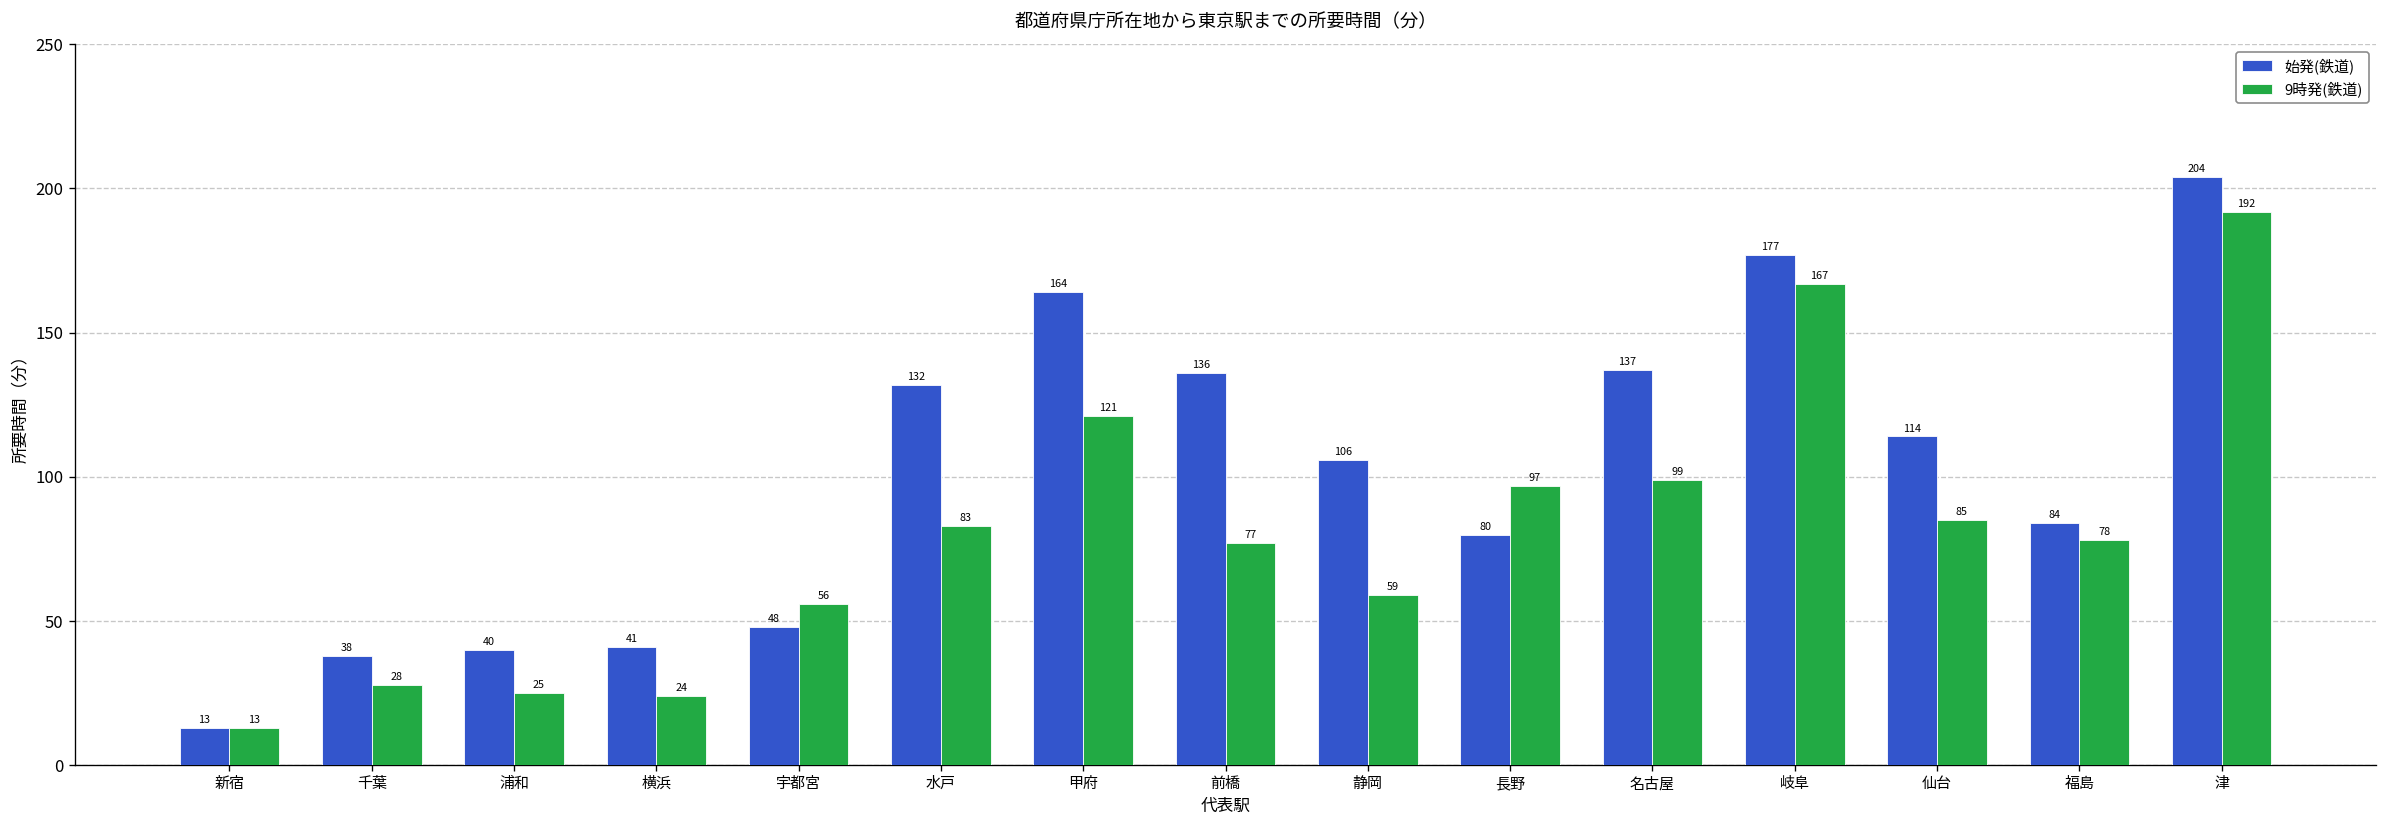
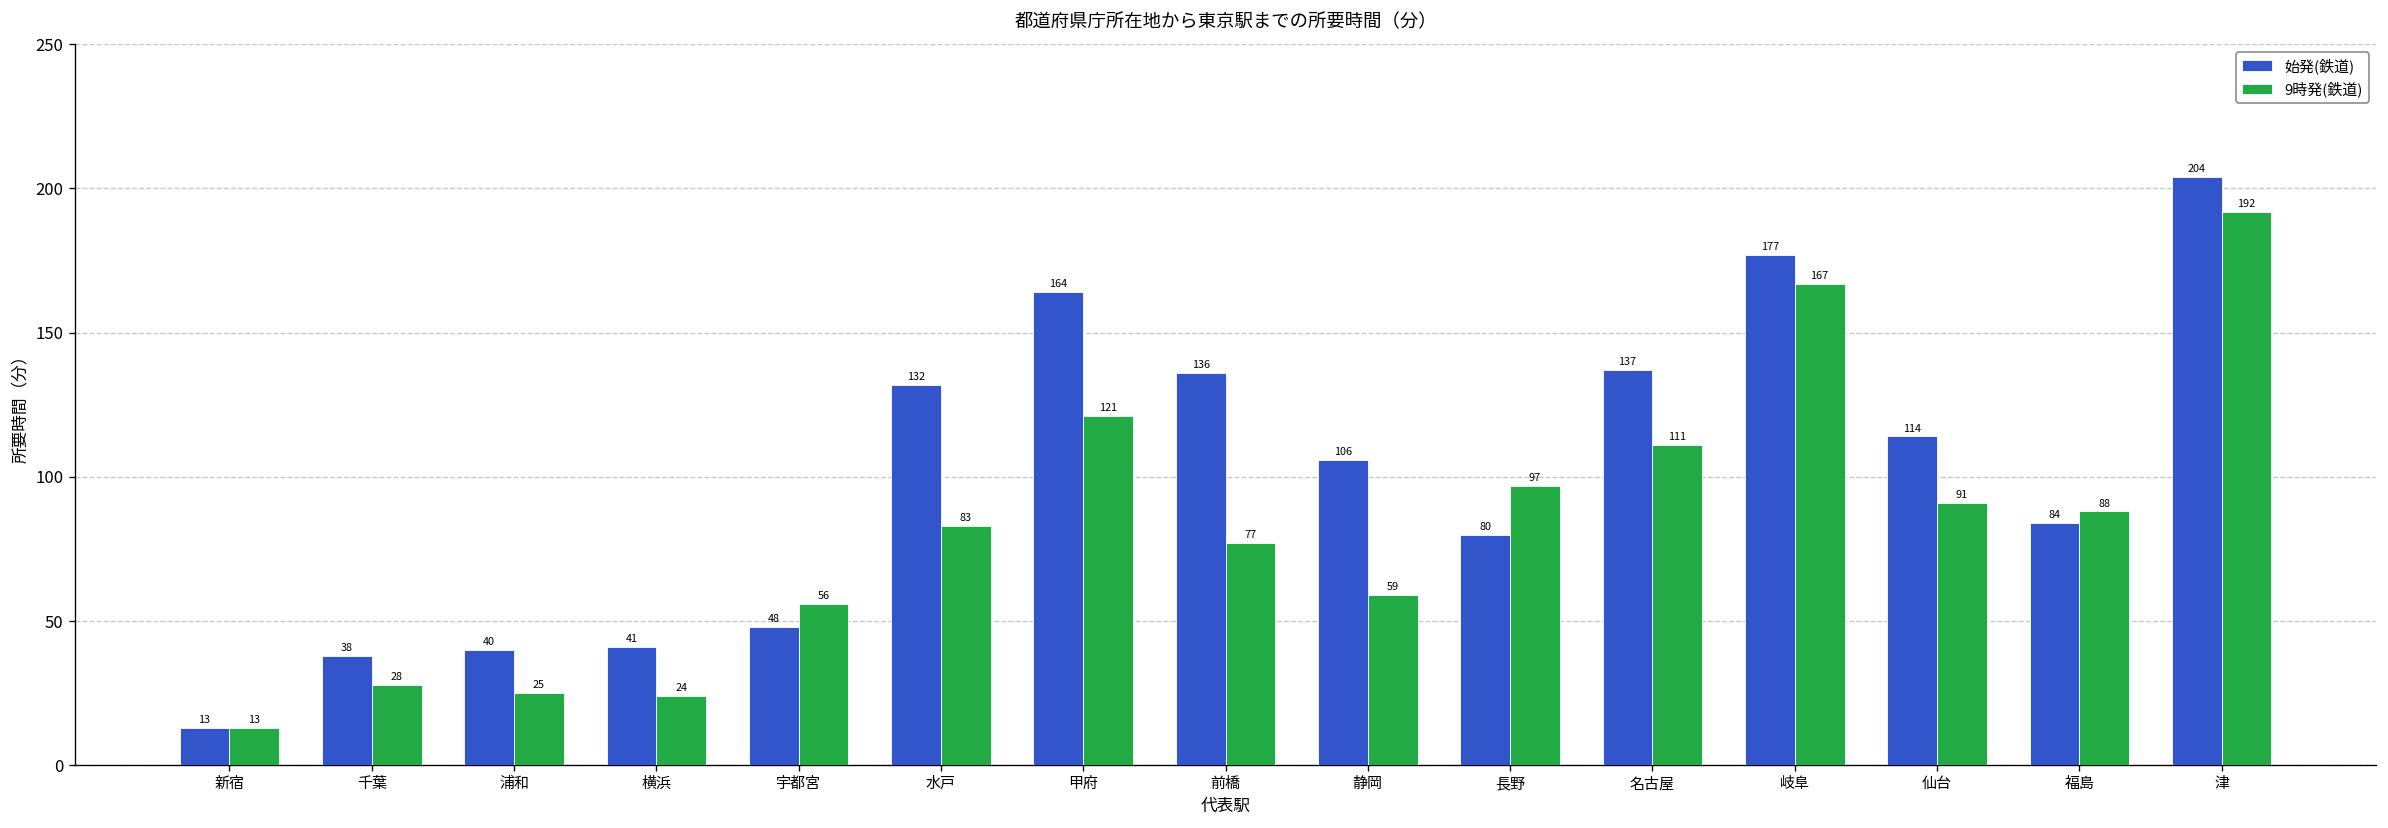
  {
    "始発(鉄道)": {
      "新宿": 13,
      "千葉": 38,
      "浦和": 40,
      "横浜": 41,
      "宇都宮": 48,
      "水戸": 132,
      "甲府": 164,
      "前橋": 136,
      "静岡": 106,
      "長野": 80,
      "名古屋": 137,
      "岐阜": 177,
      "仙台": 114,
      "福島": 84,
      "津": 204
    },
    "9時発(鉄道)": {
      "新宿": 13,
      "千葉": 28,
      "浦和": 25,
      "横浜": 24,
      "宇都宮": 56,
      "水戸": 83,
      "甲府": 121,
      "前橋": 77,
      "静岡": 59,
      "長野": 97,
-     "名古屋": 99,
+     "名古屋": 111,
      "岐阜": 167,
-     "仙台": 85,
-     "福島": 78,
+     "仙台": 91,
+     "福島": 88,
      "津": 192
    }
  }
